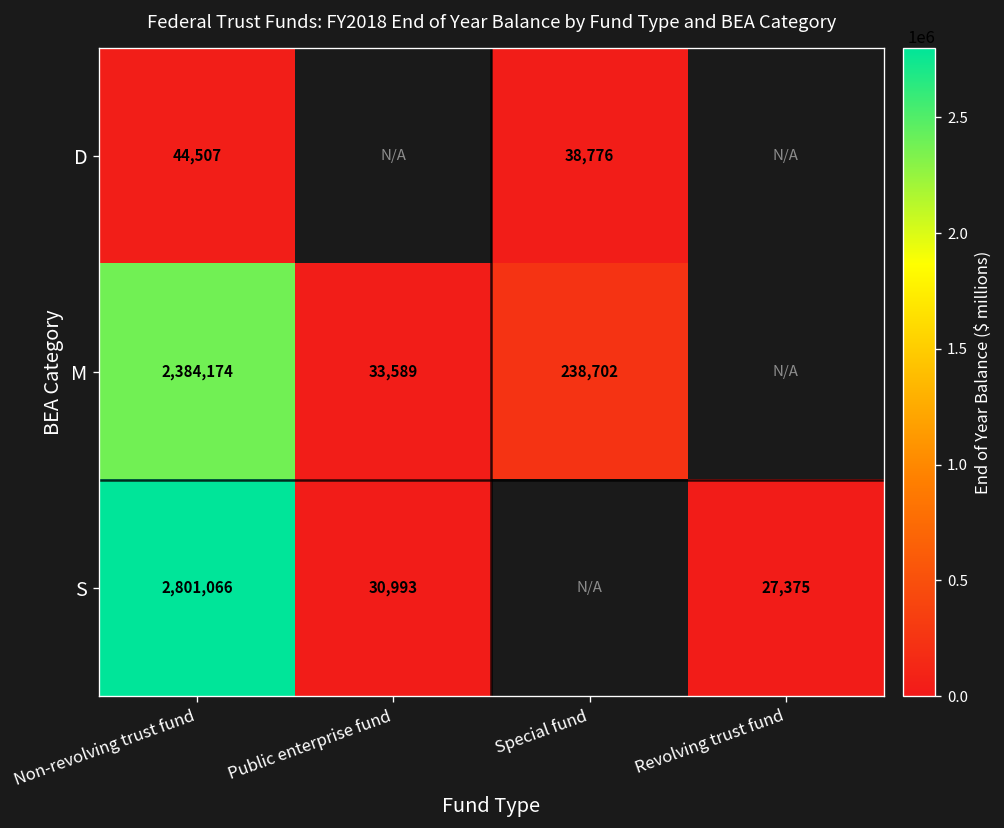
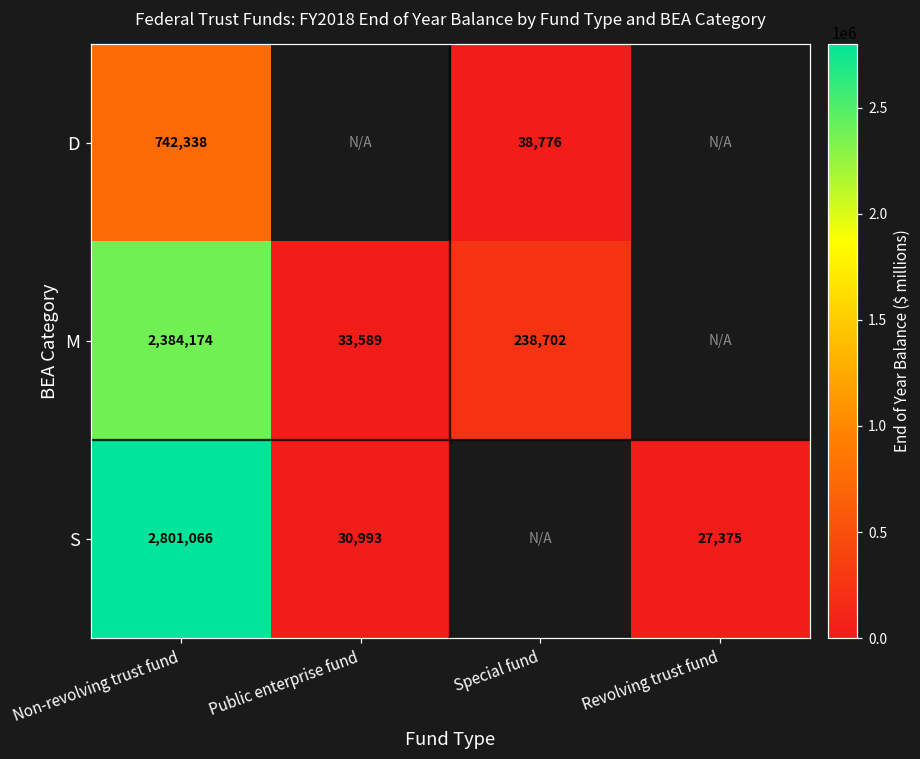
  {
    "D": {
-     "Non-revolving trust fund": "44,507",
+     "Non-revolving trust fund": "742,338",
      "Special fund": "38,776"
    },
    "M": {
      "Non-revolving trust fund": "2,384,174",
      "Public enterprise fund": "33,589",
      "Special fund": "238,702"
    },
    "S": {
      "Non-revolving trust fund": "2,801,066",
      "Public enterprise fund": "30,993",
      "Revolving trust fund": "27,375"
    }
  }
